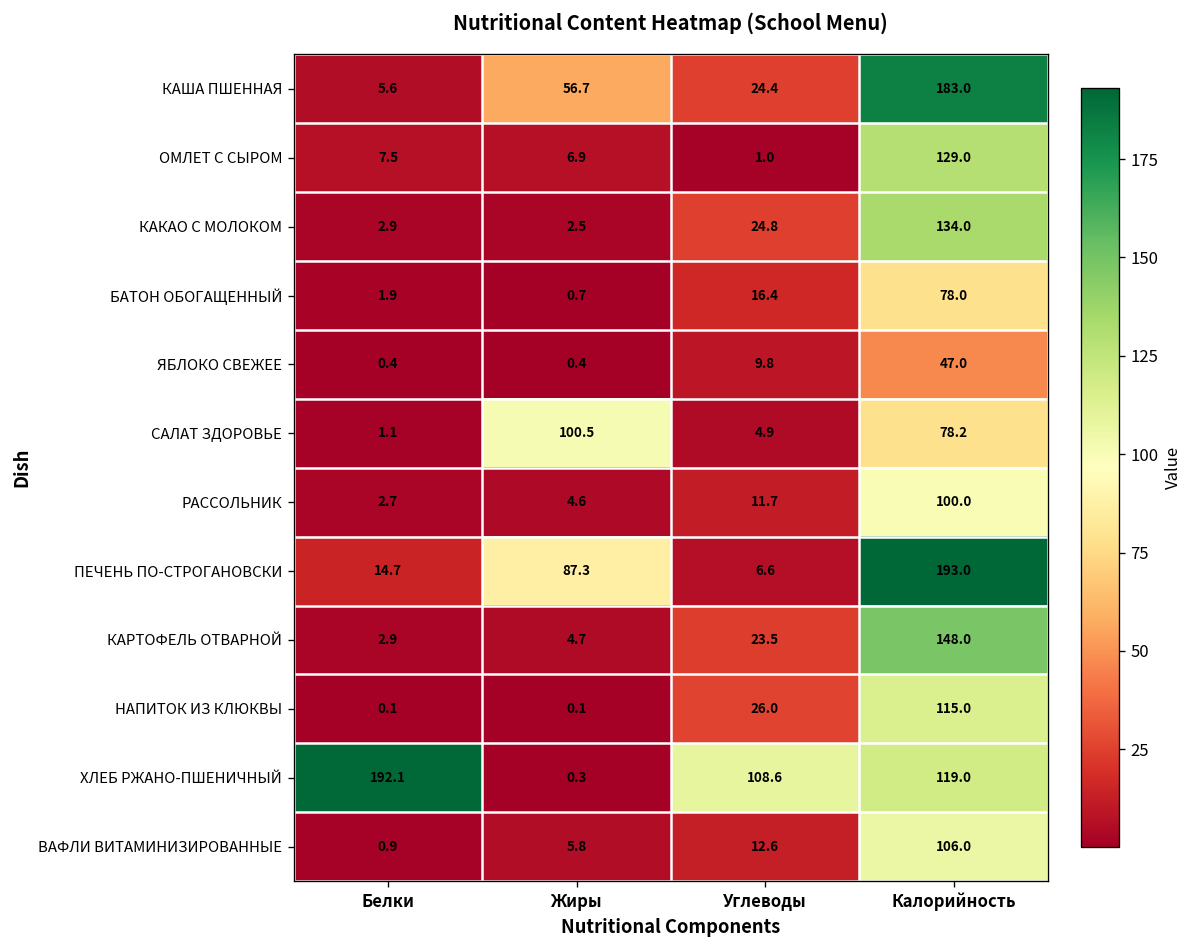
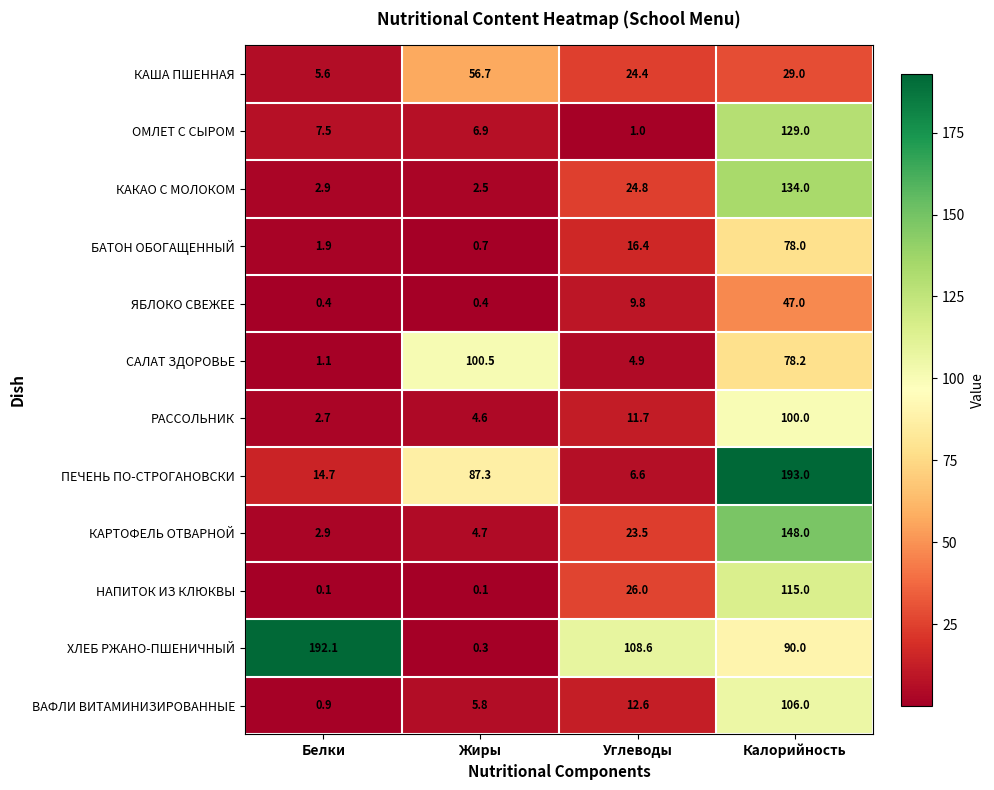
  {
    "КАША ПШЕННАЯ": {
      "Белки": 5.6,
      "Жиры": 56.7,
      "Углеводы": 24.4,
-     "Калорийность": 183.0
+     "Калорийность": 29.0
    },
    "ОМЛЕТ С СЫРОМ": {
      "Белки": 7.5,
      "Жиры": 6.9,
      "Углеводы": 1.0,
      "Калорийность": 129.0
    },
    "КАКАО С МОЛОКОМ": {
      "Белки": 2.9,
      "Жиры": 2.5,
      "Углеводы": 24.8,
      "Калорийность": 134.0
    },
    "БАТОН ОБОГАЩЕННЫЙ": {
      "Белки": 1.9,
      "Жиры": 0.7,
      "Углеводы": 16.4,
      "Калорийность": 78.0
    },
    "ЯБЛОКО СВЕЖЕЕ": {
      "Белки": 0.4,
      "Жиры": 0.4,
      "Углеводы": 9.8,
      "Калорийность": 47.0
    },
    "САЛАТ ЗДОРОВЬЕ": {
      "Белки": 1.1,
      "Жиры": 100.5,
      "Углеводы": 4.9,
      "Калорийность": 78.2
    },
    "РАССОЛЬНИК": {
      "Белки": 2.7,
      "Жиры": 4.6,
      "Углеводы": 11.7,
      "Калорийность": 100.0
    },
    "ПЕЧЕНЬ ПО-СТРОГАНОВСКИ": {
      "Белки": 14.7,
      "Жиры": 87.3,
      "Углеводы": 6.6,
      "Калорийность": 193.0
    },
    "КАРТОФЕЛЬ ОТВАРНОЙ": {
      "Белки": 2.9,
      "Жиры": 4.7,
      "Углеводы": 23.5,
      "Калорийность": 148.0
    },
    "НАПИТОК ИЗ КЛЮКВЫ": {
      "Белки": 0.1,
      "Жиры": 0.1,
      "Углеводы": 26.0,
      "Калорийность": 115.0
    },
    "ХЛЕБ РЖАНО-ПШЕНИЧНЫЙ": {
      "Белки": 192.1,
      "Жиры": 0.3,
      "Углеводы": 108.6,
-     "Калорийность": 119.0
+     "Калорийность": 90.0
    },
    "ВАФЛИ ВИТАМИНИЗИРОВАННЫЕ": {
      "Белки": 0.9,
      "Жиры": 5.8,
      "Углеводы": 12.6,
      "Калорийность": 106.0
    }
  }
